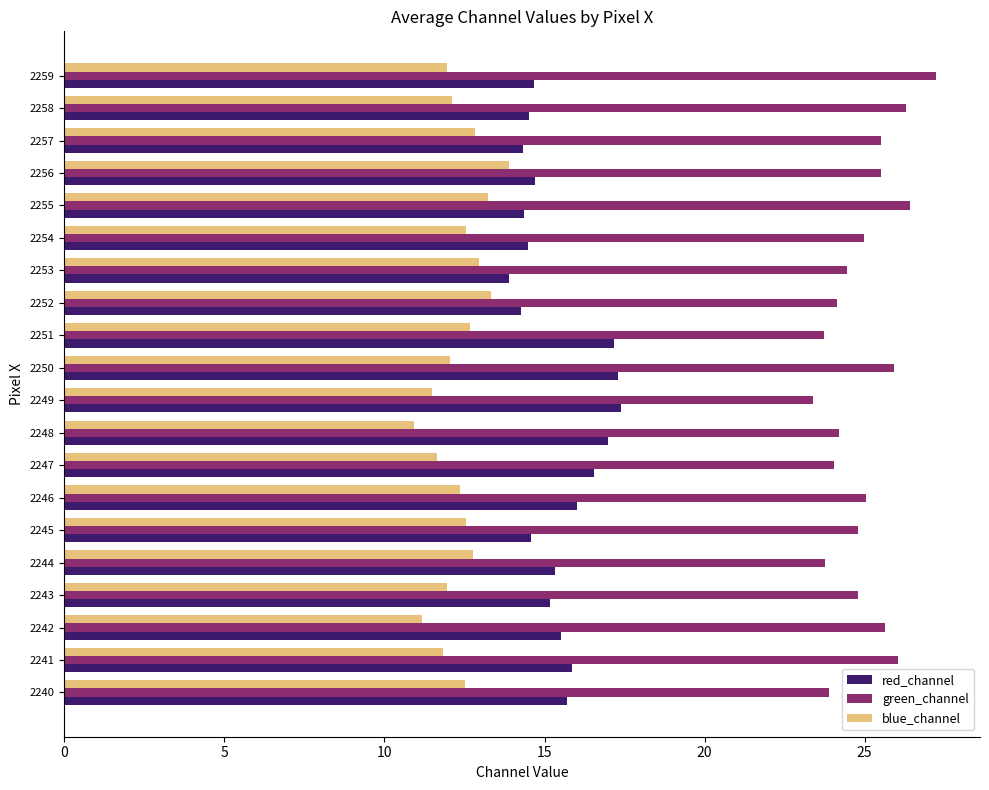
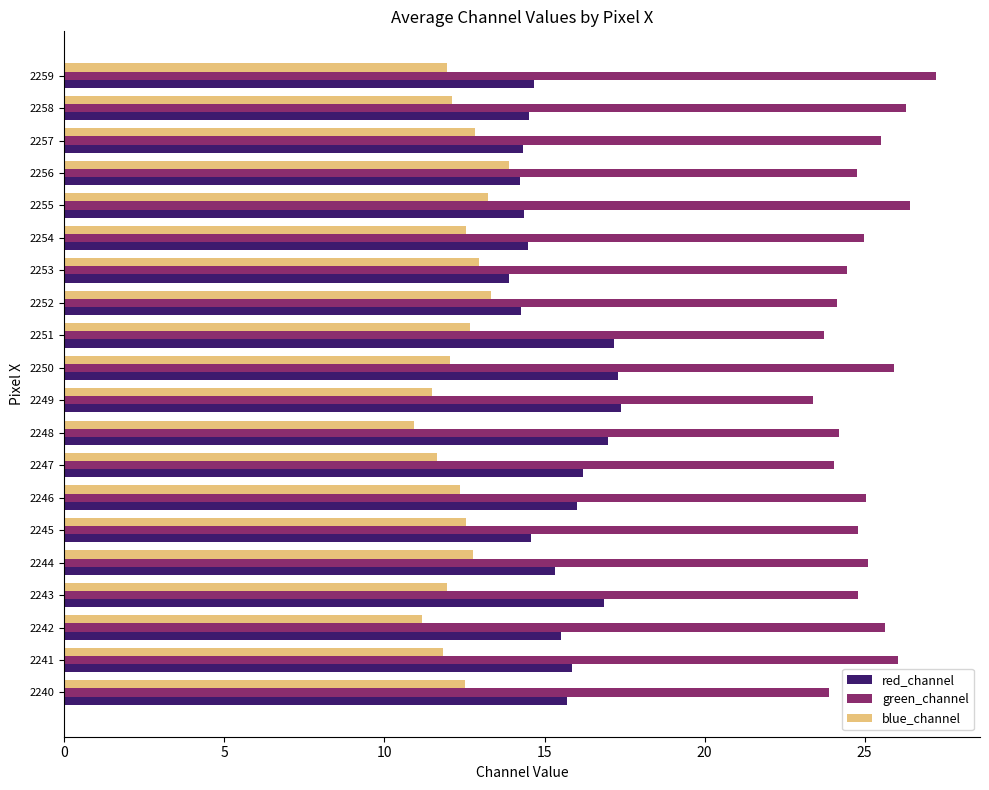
  {
    "red_channel": {
      "2259": 14.7,
      "2258": 14.5,
      "2257": 14.3,
-     "2256": 14.7,
+     "2256": 14.2,
      "2255": 14.4,
      "2254": 14.5,
      "2253": 13.9,
      "2252": 14.3,
      "2251": 17.2,
      "2250": 17.3,
      "2249": 17.4,
      "2248": 17.0,
-     "2247": 16.5,
+     "2247": 16.2,
      "2246": 16.0,
      "2245": 14.6,
      "2244": 15.3,
-     "2243": 15.2,
+     "2243": 16.9,
      "2242": 15.5,
      "2241": 15.9,
      "2240": 15.7
    },
    "green_channel": {
      "2259": 27.2,
      "2258": 26.3,
      "2257": 25.5,
-     "2256": 25.5,
+     "2256": 24.8,
      "2255": 26.4,
      "2254": 25.0,
      "2253": 24.4,
      "2252": 24.1,
      "2251": 23.7,
      "2250": 25.9,
      "2249": 23.4,
      "2248": 24.2,
      "2247": 24.0,
      "2246": 25.0,
      "2245": 24.8,
-     "2244": 23.8,
+     "2244": 25.1,
      "2243": 24.8,
      "2242": 25.6,
      "2241": 26.0,
      "2240": 23.9
    },
    "blue_channel": {
      "2259": 12.0,
      "2258": 12.1,
      "2257": 12.8,
      "2256": 13.9,
      "2255": 13.2,
      "2254": 12.6,
      "2253": 12.9,
      "2252": 13.3,
      "2251": 12.7,
      "2250": 12.0,
      "2249": 11.5,
      "2248": 10.9,
      "2247": 11.6,
      "2246": 12.4,
      "2245": 12.6,
      "2244": 12.8,
      "2243": 12.0,
      "2242": 11.2,
      "2241": 11.8,
      "2240": 12.5
    }
  }
